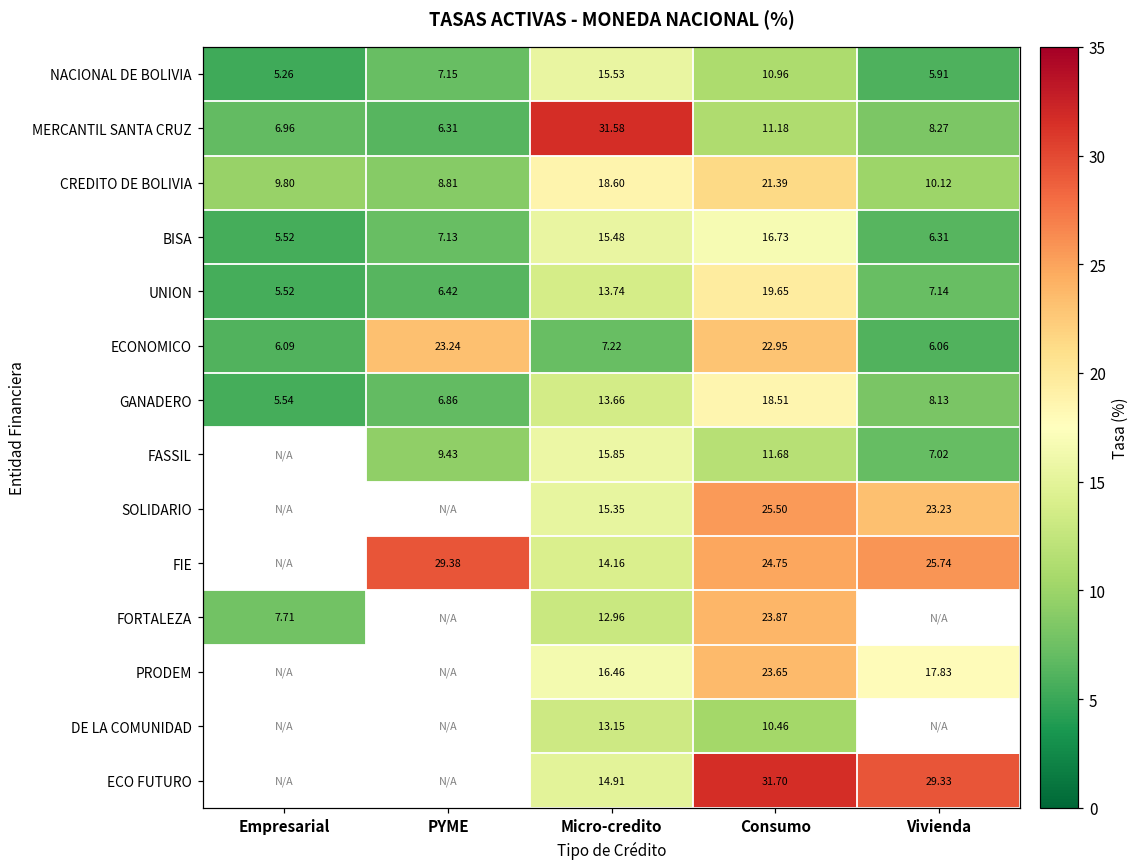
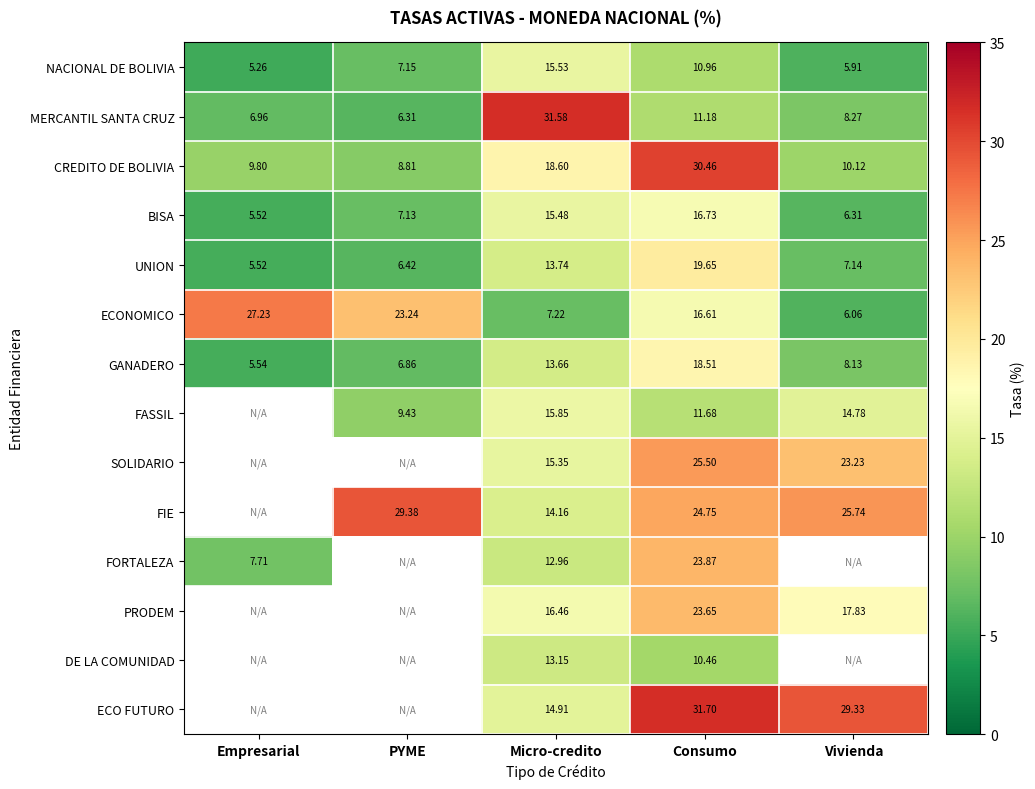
  {
    "NACIONAL DE BOLIVIA": {
      "Empresarial": 5.26,
      "PYME": 7.15,
      "Micro-credito": 15.53,
      "Consumo": 10.96,
      "Vivienda": 5.91
    },
    "MERCANTIL SANTA CRUZ": {
      "Empresarial": 6.96,
      "PYME": 6.31,
      "Micro-credito": 31.58,
      "Consumo": 11.18,
      "Vivienda": 8.27
    },
    "CREDITO DE BOLIVIA": {
      "Empresarial": 9.80,
      "PYME": 8.81,
      "Micro-credito": 18.60,
-     "Consumo": 21.39,
+     "Consumo": 30.46,
      "Vivienda": 10.12
    },
    "BISA": {
      "Empresarial": 5.52,
      "PYME": 7.13,
      "Micro-credito": 15.48,
      "Consumo": 16.73,
      "Vivienda": 6.31
    },
    "UNION": {
      "Empresarial": 5.52,
      "PYME": 6.42,
      "Micro-credito": 13.74,
      "Consumo": 19.65,
      "Vivienda": 7.14
    },
    "ECONOMICO": {
-     "Empresarial": 6.09,
+     "Empresarial": 27.23,
      "PYME": 23.24,
      "Micro-credito": 7.22,
-     "Consumo": 22.95,
+     "Consumo": 16.61,
      "Vivienda": 6.06
    },
    "GANADERO": {
      "Empresarial": 5.54,
      "PYME": 6.86,
      "Micro-credito": 13.66,
      "Consumo": 18.51,
      "Vivienda": 8.13
    },
    "FASSIL": {
      "PYME": 9.43,
      "Micro-credito": 15.85,
      "Consumo": 11.68,
-     "Vivienda": 7.02
+     "Vivienda": 14.78
    },
    "SOLIDARIO": {
      "Micro-credito": 15.35,
      "Consumo": 25.50,
      "Vivienda": 23.23
    },
    "FIE": {
      "PYME": 29.38,
      "Micro-credito": 14.16,
      "Consumo": 24.75,
      "Vivienda": 25.74
    },
    "FORTALEZA": {
      "Empresarial": 7.71,
      "Micro-credito": 12.96,
      "Consumo": 23.87
    },
    "PRODEM": {
      "Micro-credito": 16.46,
      "Consumo": 23.65,
      "Vivienda": 17.83
    },
    "DE LA COMUNIDAD": {
      "Micro-credito": 13.15,
      "Consumo": 10.46
    },
    "ECO FUTURO": {
      "Micro-credito": 14.91,
      "Consumo": 31.70,
      "Vivienda": 29.33
    }
  }
